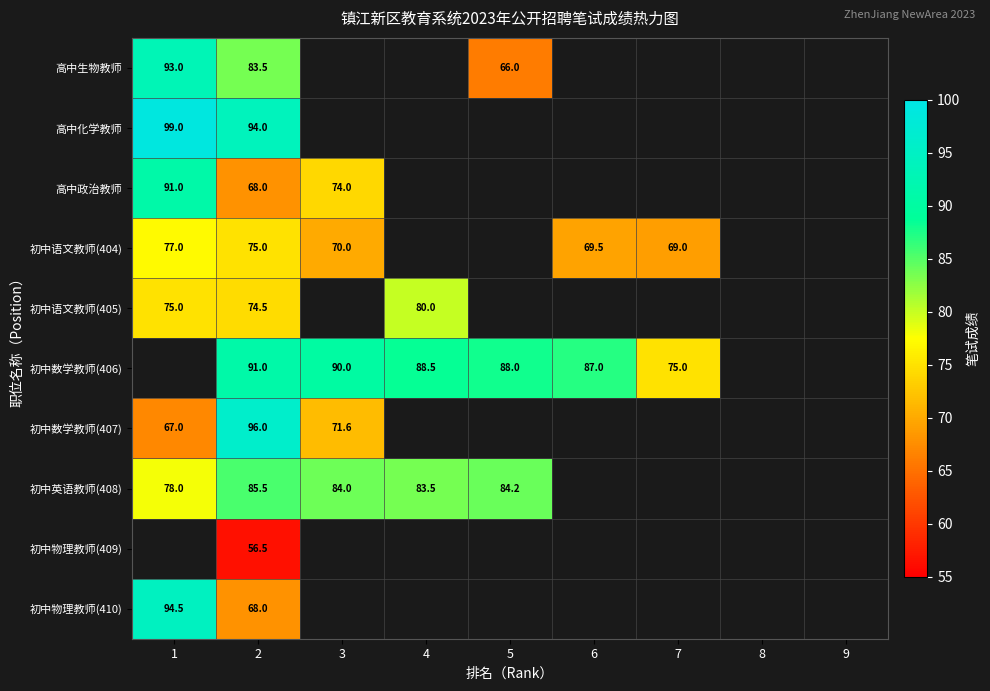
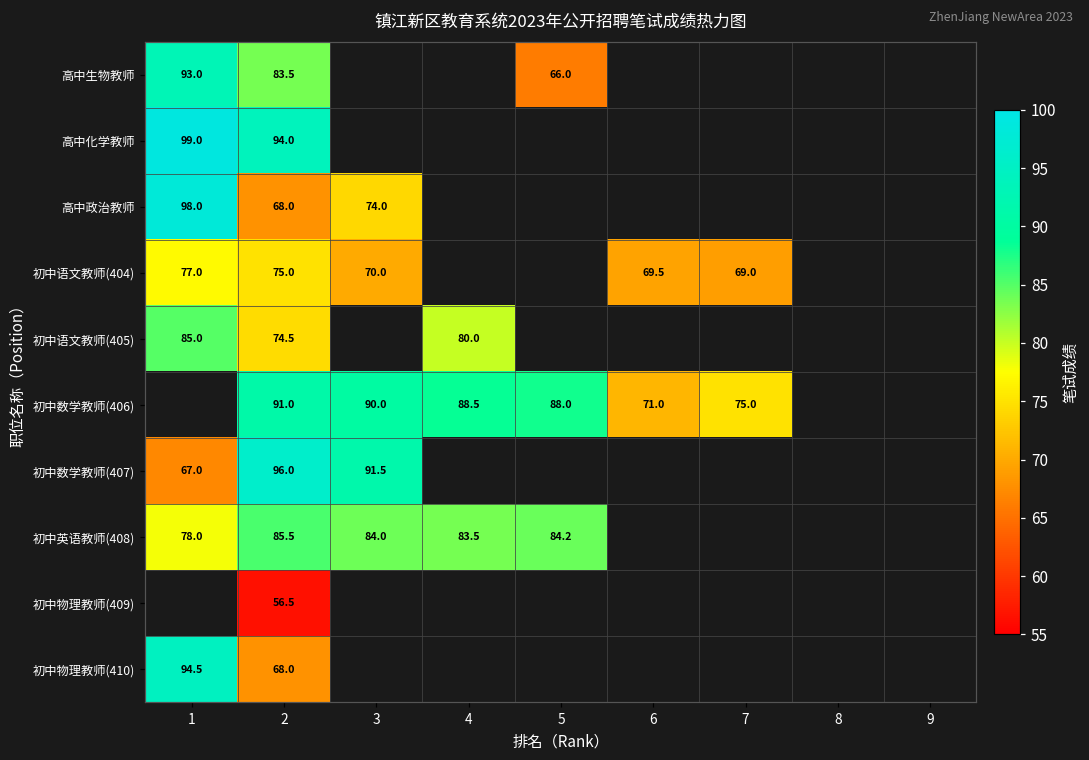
  {
    "高中生物教师": {
      "1": 93.0,
      "2": 83.5,
      "5": 66.0
    },
    "高中化学教师": {
      "1": 99.0,
      "2": 94.0
    },
    "高中政治教师": {
-     "1": 91.0,
+     "1": 98.0,
      "2": 68.0,
      "3": 74.0
    },
    "初中语文教师(404)": {
      "1": 77.0,
      "2": 75.0,
      "3": 70.0,
      "6": 69.5,
      "7": 69.0
    },
    "初中语文教师(405)": {
-     "1": 75.0,
+     "1": 85.0,
      "2": 74.5,
      "4": 80.0
    },
    "初中数学教师(406)": {
      "2": 91.0,
      "3": 90.0,
      "4": 88.5,
      "5": 88.0,
-     "6": 87.0,
+     "6": 71.0,
      "7": 75.0
    },
    "初中数学教师(407)": {
      "1": 67.0,
      "2": 96.0,
-     "3": 71.6
+     "3": 91.5
    },
    "初中英语教师(408)": {
      "1": 78.0,
      "2": 85.5,
      "3": 84.0,
      "4": 83.5,
      "5": 84.2
    },
    "初中物理教师(409)": {
      "2": 56.5
    },
    "初中物理教师(410)": {
      "1": 94.5,
      "2": 68.0
    }
  }
